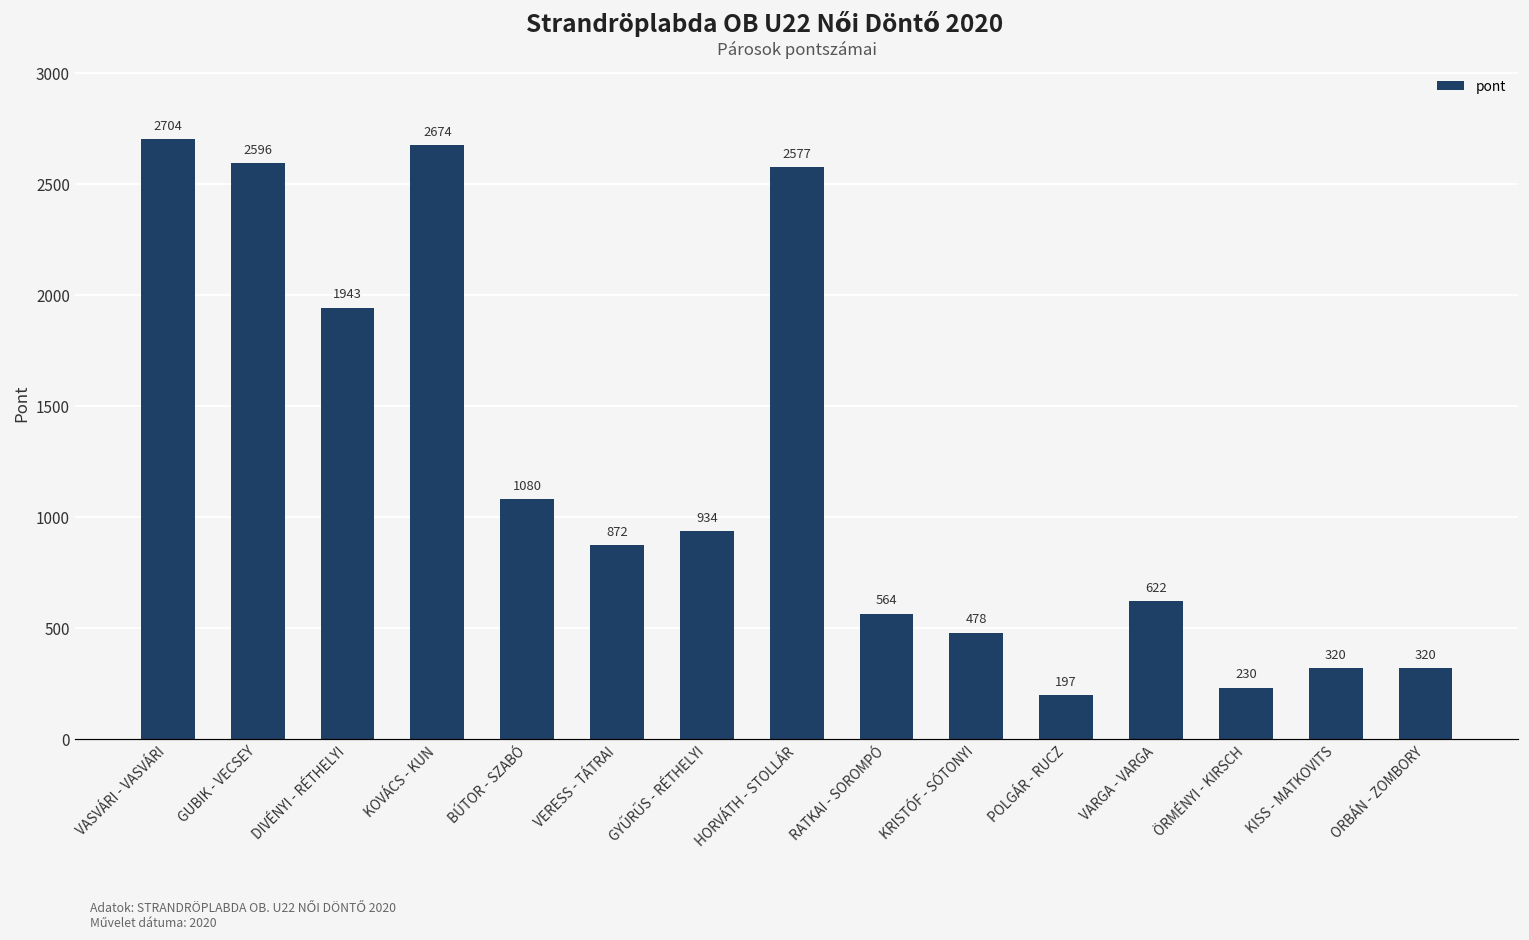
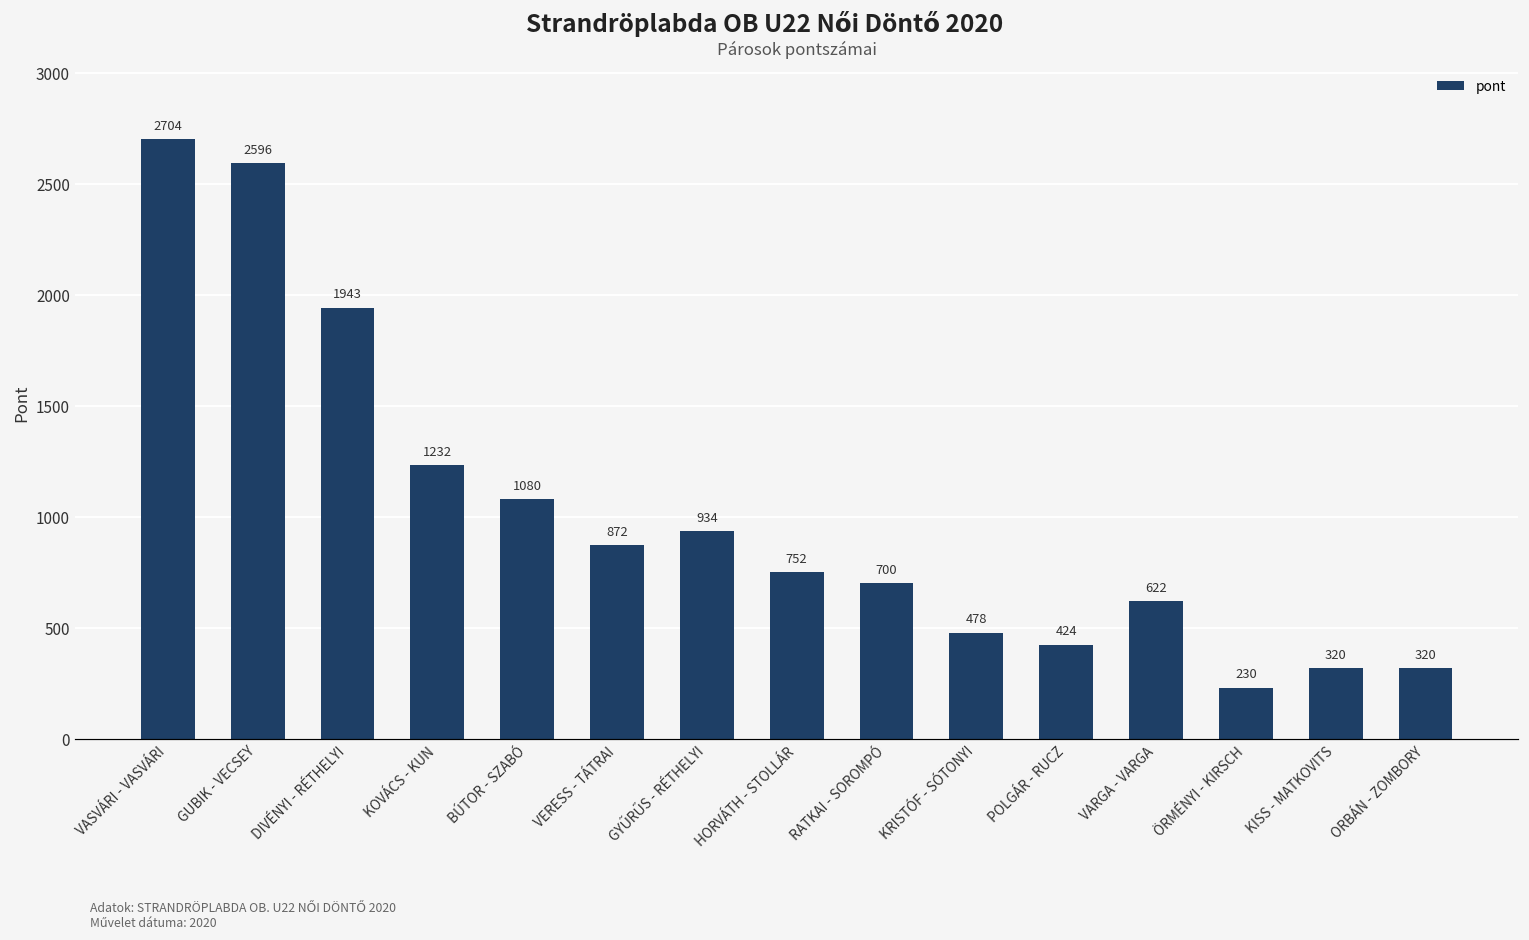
  {
    "VASVÁRI - VASVÁRI": 2704,
    "GUBIK - VECSEY": 2596,
    "DIVÉNYI - RÉTHELYI": 1943,
-   "KOVÁCS - KUN": 2674,
+   "KOVÁCS - KUN": 1232,
    "BÚTOR - SZABÓ": 1080,
    "VERESS - TÁTRAI": 872,
    "GYŰRŰS - RÉTHELYI": 934,
-   "HORVÁTH - STOLLÁR": 2577,
-   "RATKAI - SOROMPÓ": 564,
+   "HORVÁTH - STOLLÁR": 752,
+   "RATKAI - SOROMPÓ": 700,
    "KRISTÓF - SÓTONYI": 478,
-   "POLGÁR - RUCZ": 197,
+   "POLGÁR - RUCZ": 424,
    "VARGA - VARGA": 622,
    "ÖRMÉNYI - KIRSCH": 230,
    "KISS - MATKOVITS": 320,
    "ORBÁN - ZOMBORY": 320
  }
